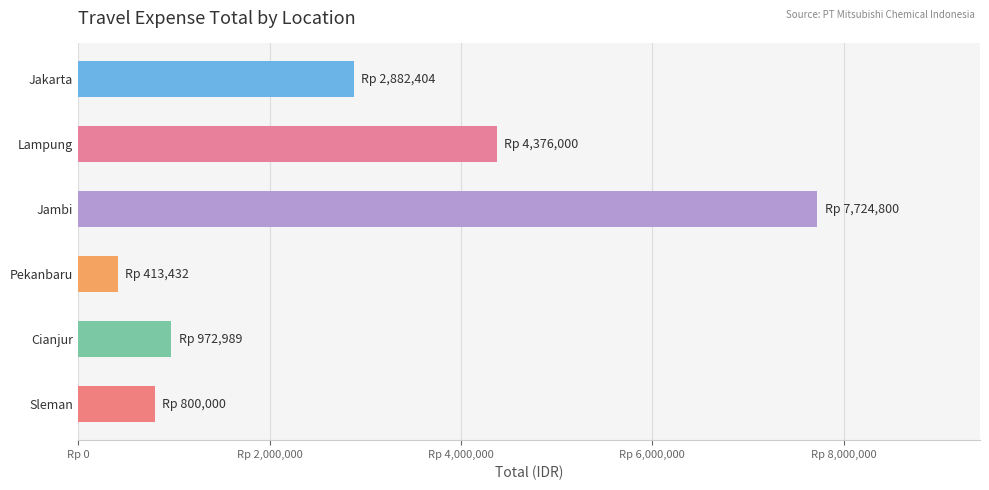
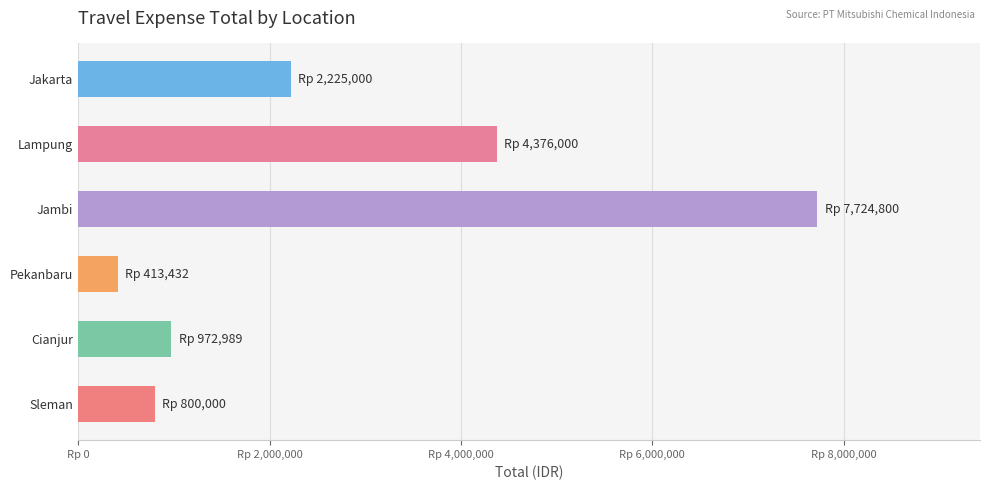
  {
-   "Jakarta": "2,882,404",
+   "Jakarta": "2,225,000",
    "Lampung": "4,376,000",
    "Jambi": "7,724,800",
    "Pekanbaru": "413,432",
    "Cianjur": "972,989",
    "Sleman": "800,000"
  }
